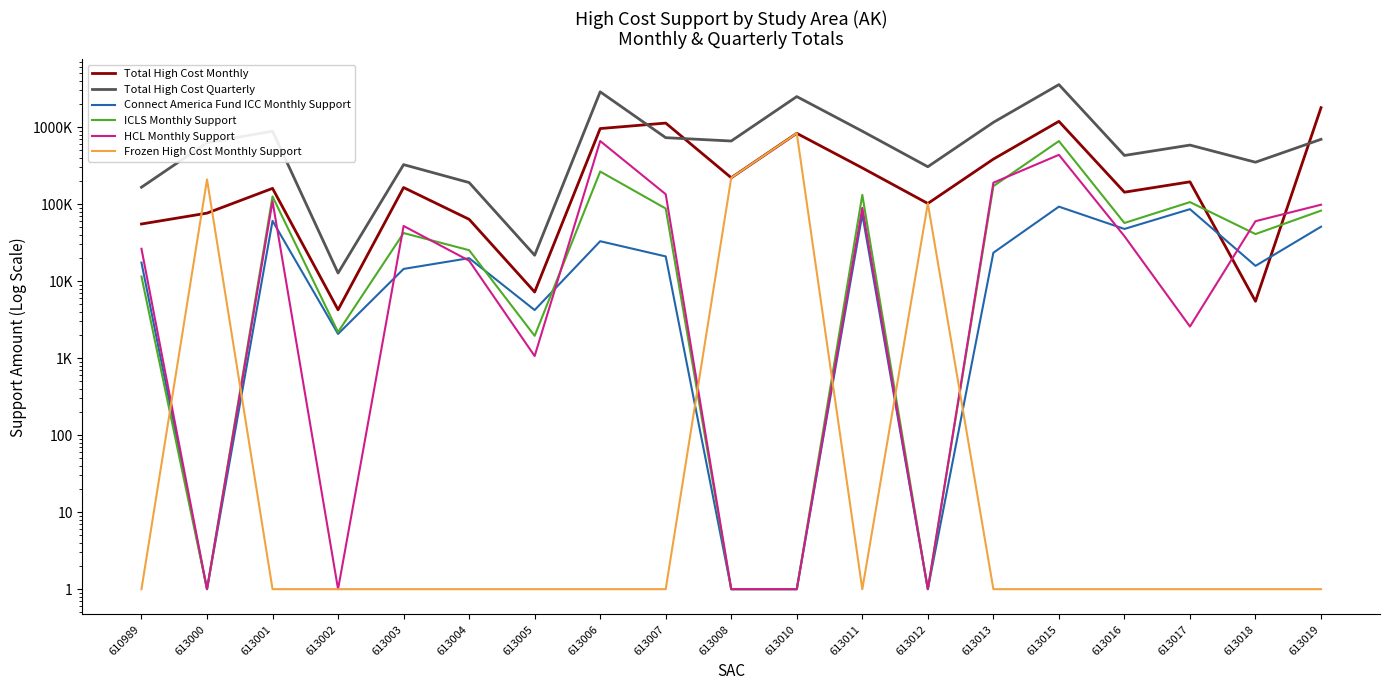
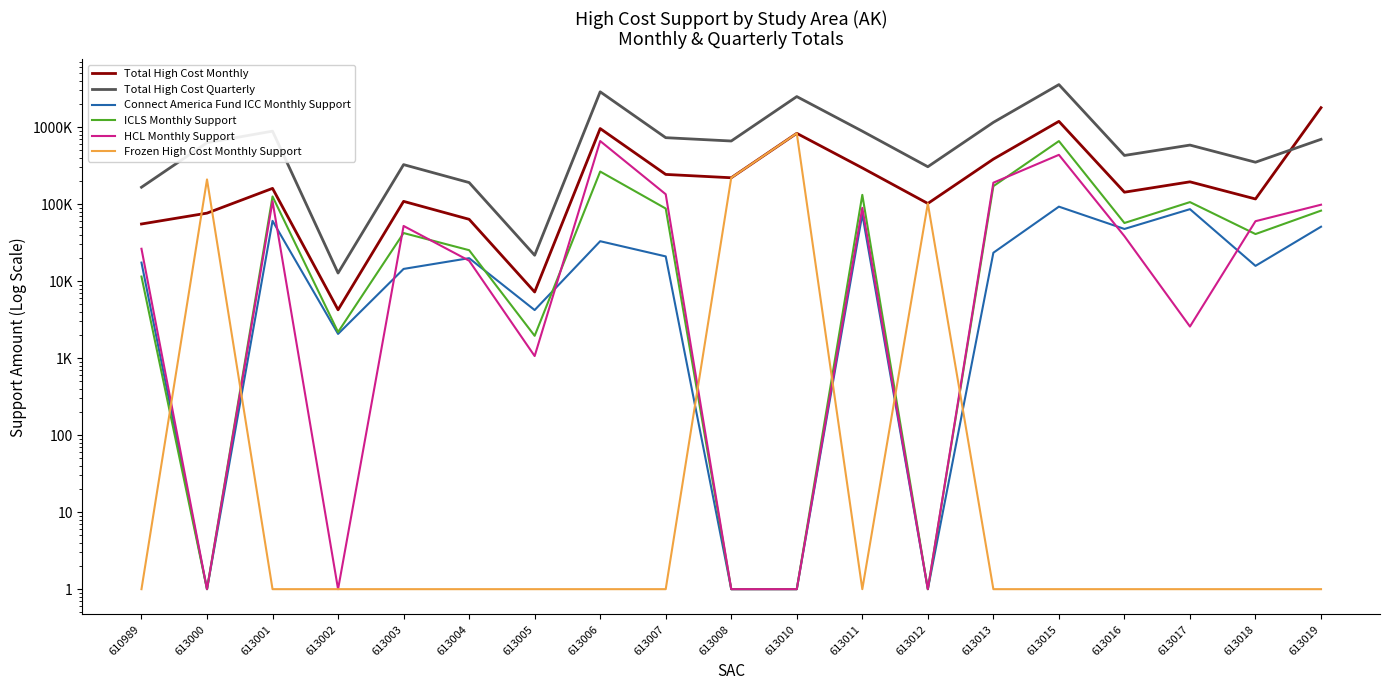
  {
    "Total High Cost Monthly": {
      "610989": 60000,
      "613000": 80000,
      "613001": 160000,
      "613002": 4000,
-     "613003": 160000,
+     "613003": 110000,
      "613004": 60000,
      "613005": 7000,
      "613006": 1000000,
-     "613007": 1100000,
+     "613007": 240000,
      "613011": 290000,
      "613013": 400000,
      "613015": 1200000,
      "613016": 140000,
      "613017": 190000,
-     "613018": 5000,
+     "613018": 120000,
      "613019": 1800000
    },
    "Total High Cost Quarterly": {
      "610989": 170000,
      "613002": 13000,
      "613003": 330000,
      "613004": 190000,
      "613005": 22000,
      "613006": 2900000,
      "613007": 700000,
      "613008": 700000,
      "613010": 2500000,
      "613011": 900000,
      "613012": 310000,
      "613013": 1200000,
      "613015": 4000000,
      "613016": 400000,
      "613017": 600000,
      "613018": 300000,
      "613019": 700000
    },
    "Connect America Fund ICC Monthly Support": {
      "610989": 17000,
      "613001": 60000,
      "613003": 14000,
      "613005": 4000,
      "613006": 33000,
      "613007": 21000,
      "613011": 70000,
      "613013": 23000,
      "613015": 90000,
      "613016": 50000,
      "613017": 90000,
      "613018": 16000,
      "613019": 50000
    },
    "ICLS Monthly Support": {
      "610989": 11000,
      "613001": 130000,
      "613003": 40000,
      "613004": 25000,
      "613005": 1900,
      "613006": 260000,
      "613007": 90000,
      "613011": 130000,
      "613013": 170000,
      "613015": 700000,
      "613016": 60000,
      "613017": 110000,
      "613018": 40000,
      "613019": 80000
    },
    "HCL Monthly Support": {
      "610989": 26000,
      "613001": 110000,
      "613003": 50000,
      "613005": 1100,
      "613006": 700000,
      "613007": 130000,
      "613011": 90000,
      "613013": 190000,
      "613015": 400000,
      "613016": 40000,
      "613017": 2600,
      "613018": 60000,
      "613019": 100000
    },
    "Frozen High Cost Monthly Support": {
      "610989": 1,
      "613000": 210000,
      "613001": 1,
      "613003": 1,
      "613004": 1,
      "613005": 1,
      "613006": 1,
      "613007": 1,
      "613011": 1,
      "613013": 1,
      "613015": 1,
      "613016": 1,
      "613017": 1,
      "613018": 1,
      "613019": 1
    }
  }
